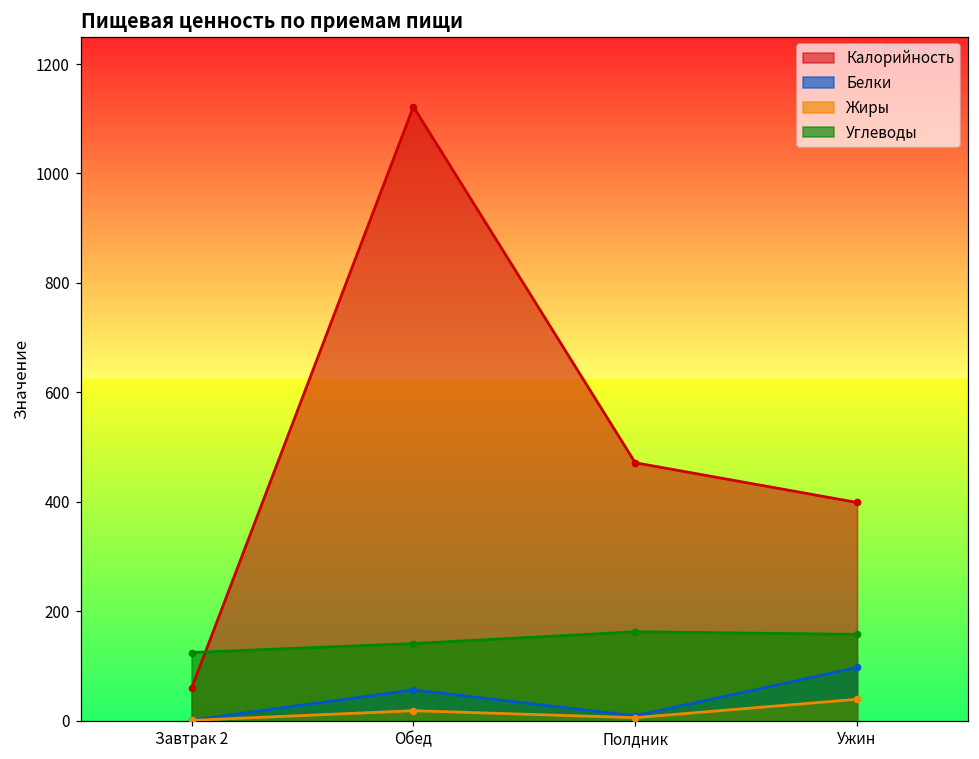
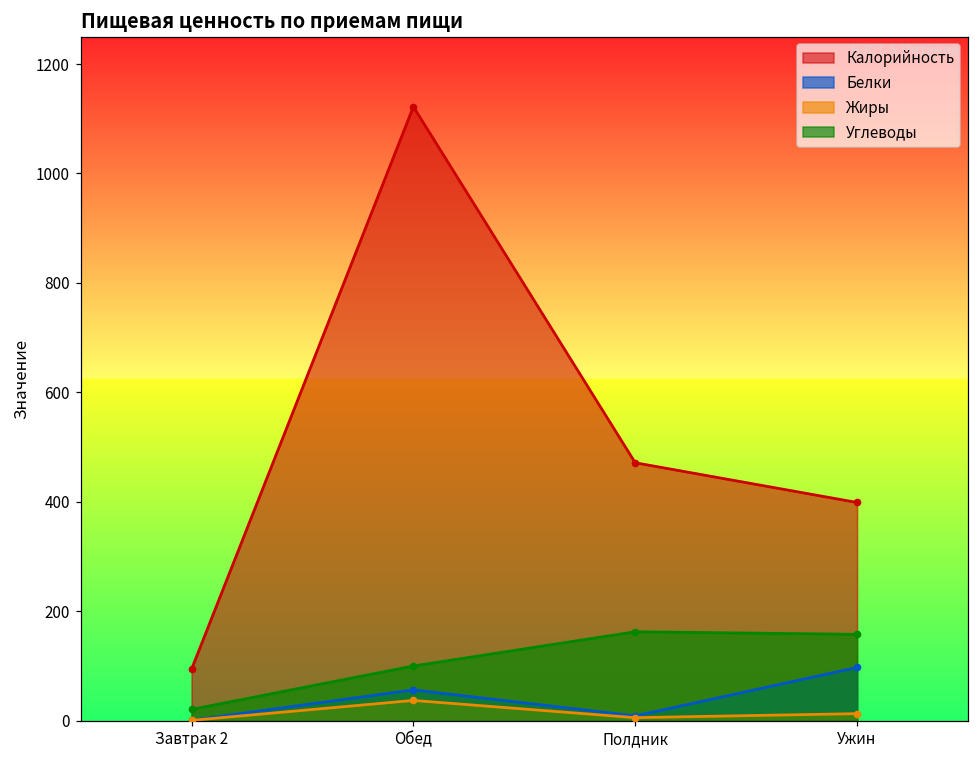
  {
    "Калорийность": {
-     "Завтрак 2": 60,
+     "Завтрак 2": 90,
      "Обед": 1120,
      "Полдник": 470,
      "Ужин": 400
    },
    "Белки": {
      "Обед": 60,
      "Ужин": 100
    },
    "Жиры": {
-     "Обед": 20,
-     "Ужин": 40
+     "Обед": 40,
+     "Ужин": 10
    },
    "Углеводы": {
-     "Завтрак 2": 120,
-     "Обед": 140,
+     "Завтрак 2": 20,
+     "Обед": 100,
      "Полдник": 160,
      "Ужин": 160
    }
  }
